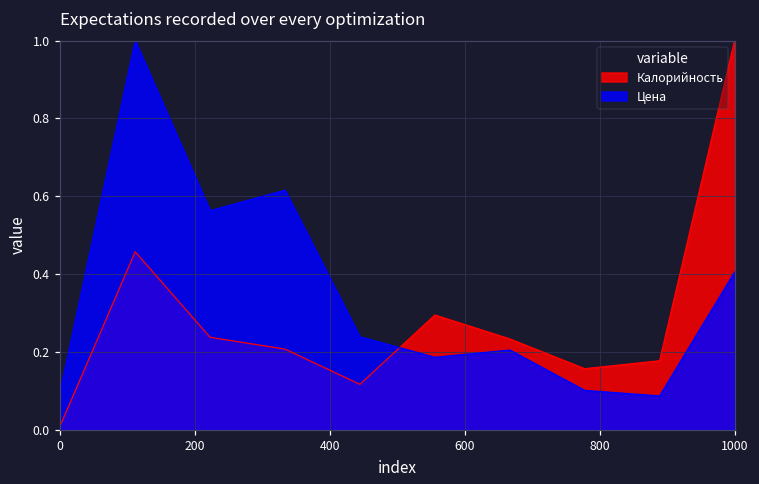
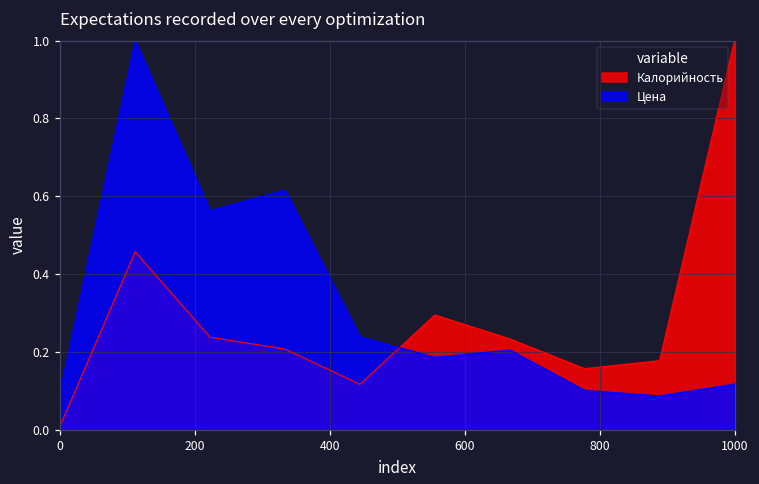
  {
    "Калорийность": {
      "0": 0.01,
      "1000": 1.00
    },
    "Цена": {
      "0": 0.10,
-     "1000": 0.41
+     "1000": 0.12
    }
  }
